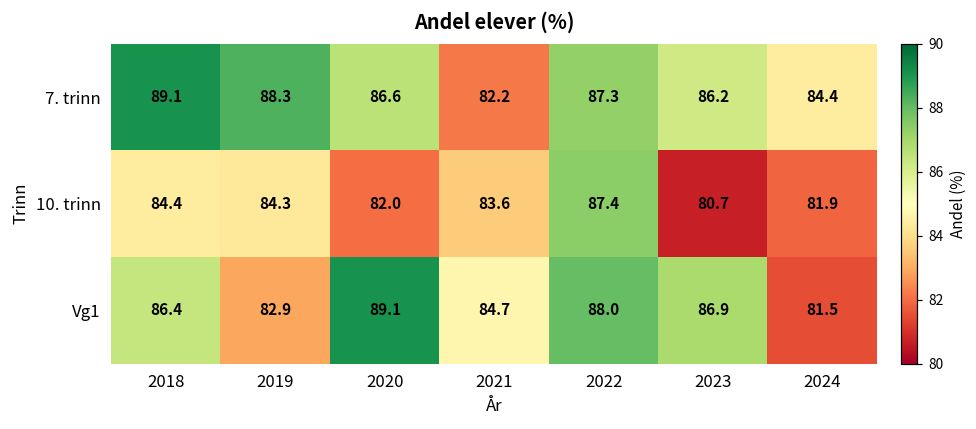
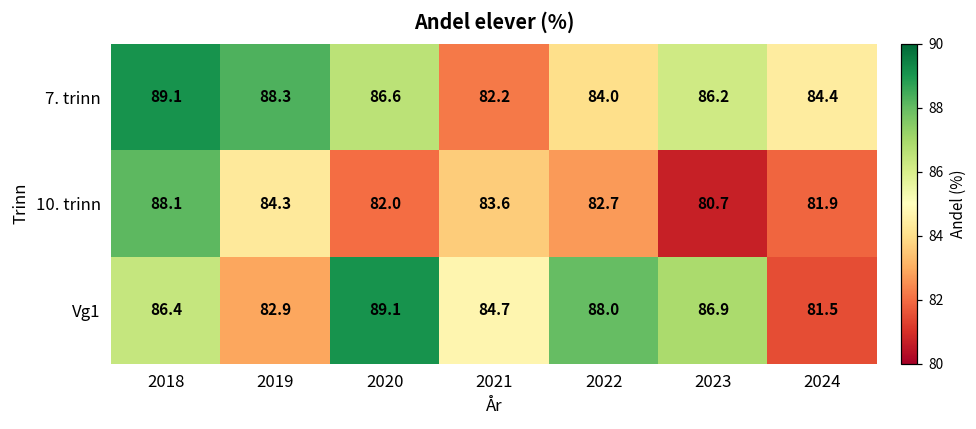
  {
    "7. trinn": {
      "2018": 89.1,
      "2019": 88.3,
      "2020": 86.6,
      "2021": 82.2,
-     "2022": 87.3,
+     "2022": 84.0,
      "2023": 86.2,
      "2024": 84.4
    },
    "10. trinn": {
-     "2018": 84.4,
+     "2018": 88.1,
      "2019": 84.3,
      "2020": 82.0,
      "2021": 83.6,
-     "2022": 87.4,
+     "2022": 82.7,
      "2023": 80.7,
      "2024": 81.9
    },
    "Vg1": {
      "2018": 86.4,
      "2019": 82.9,
      "2020": 89.1,
      "2021": 84.7,
      "2022": 88.0,
      "2023": 86.9,
      "2024": 81.5
    }
  }
